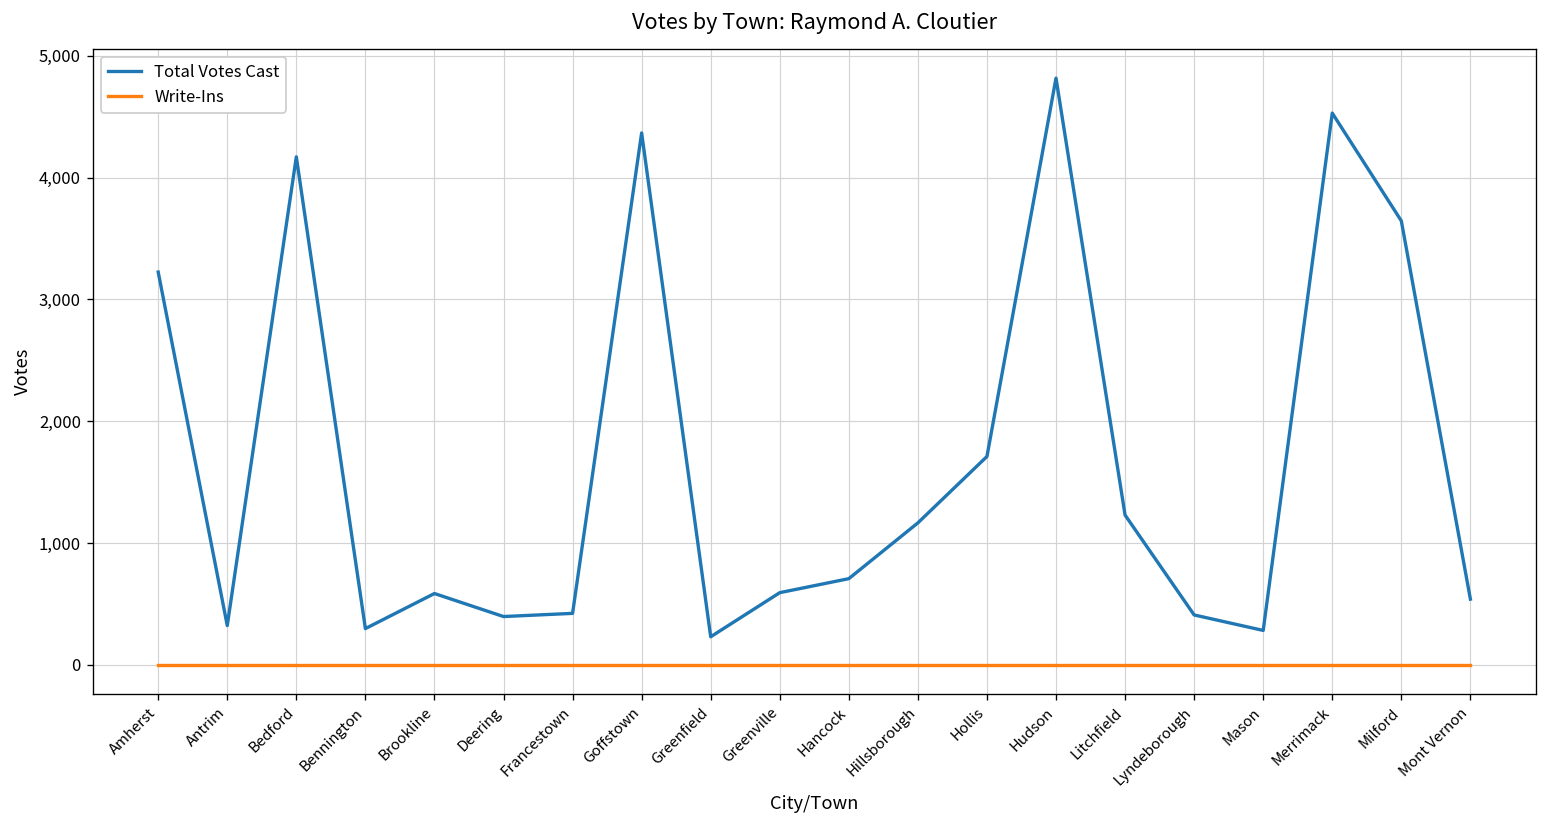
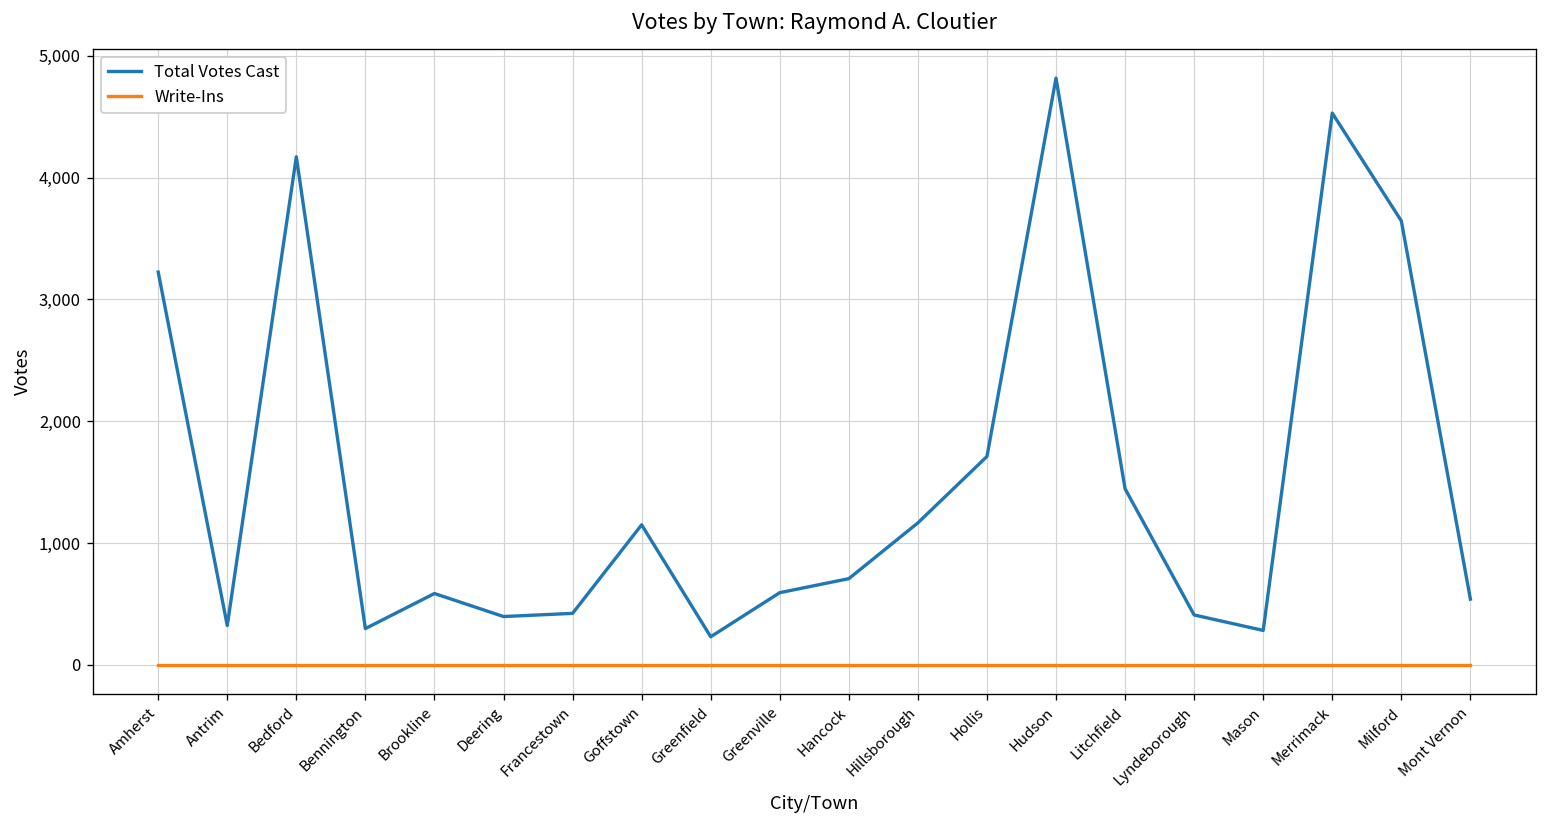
  {
    "Total Votes Cast": {
      "Amherst": "3,220",
      "Antrim": "320",
      "Bedford": "4,170",
      "Bennington": "300",
      "Brookline": "590",
      "Deering": "400",
      "Francestown": "420",
-     "Goffstown": "4,370",
+     "Goffstown": "1,150",
      "Greenfield": "230",
      "Greenville": "590",
      "Hancock": "710",
      "Hillsborough": "1,170",
      "Hollis": "1,710",
      "Hudson": "4,820",
-     "Litchfield": "1,230",
+     "Litchfield": "1,450",
      "Lyndeborough": "410",
      "Mason": "280",
      "Merrimack": "4,530",
      "Milford": "3,640",
      "Mont Vernon": "540"
    },
    "Write-Ins": {
      "Amherst": "0",
      "Antrim": "0",
      "Bedford": "0",
      "Bennington": "0",
      "Brookline": "0",
      "Deering": "0",
      "Francestown": "0",
      "Goffstown": "0",
      "Greenfield": "0",
      "Greenville": "0",
      "Hancock": "0",
      "Hillsborough": "0",
      "Hollis": "0",
      "Hudson": "0",
      "Litchfield": "0",
      "Lyndeborough": "0",
      "Mason": "0",
      "Merrimack": "0",
      "Milford": "0",
      "Mont Vernon": "0"
    }
  }
